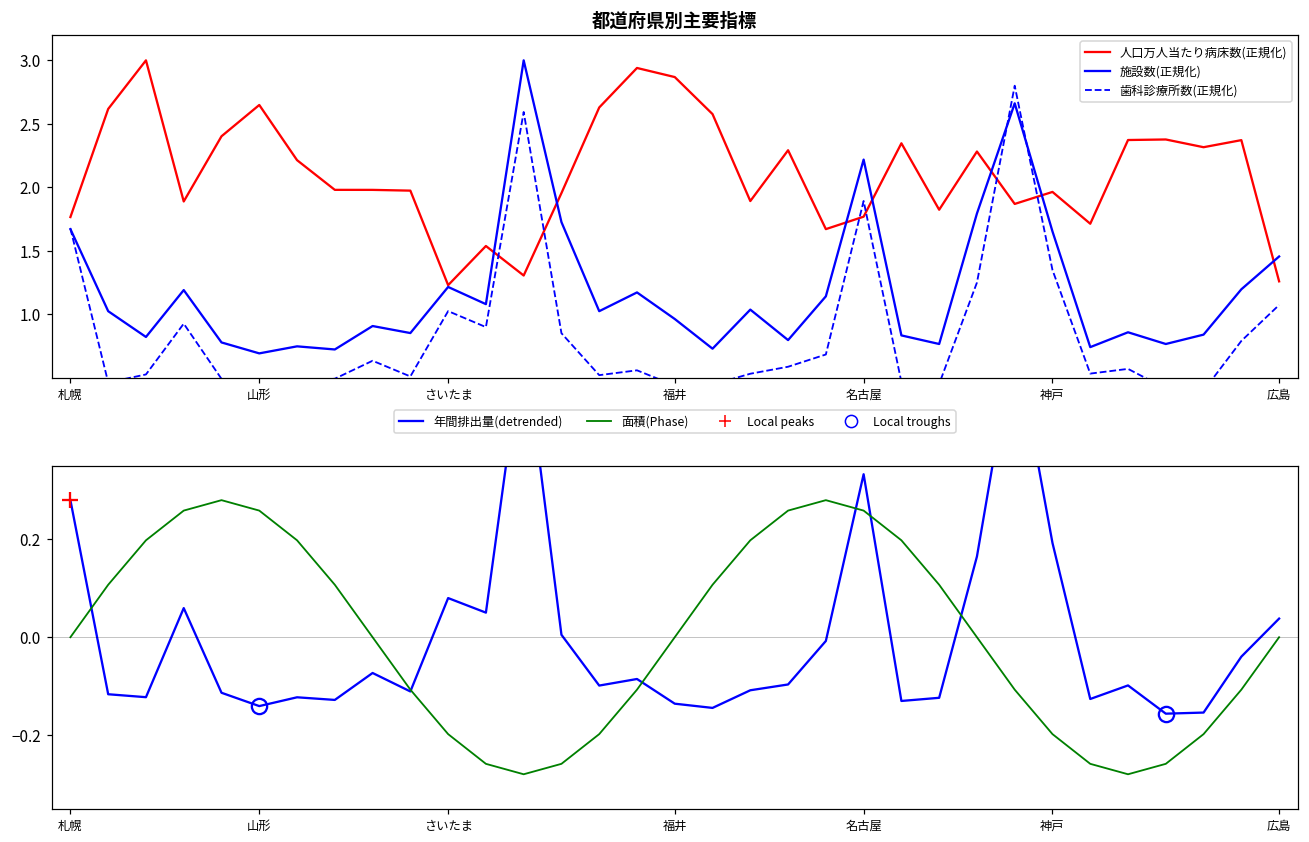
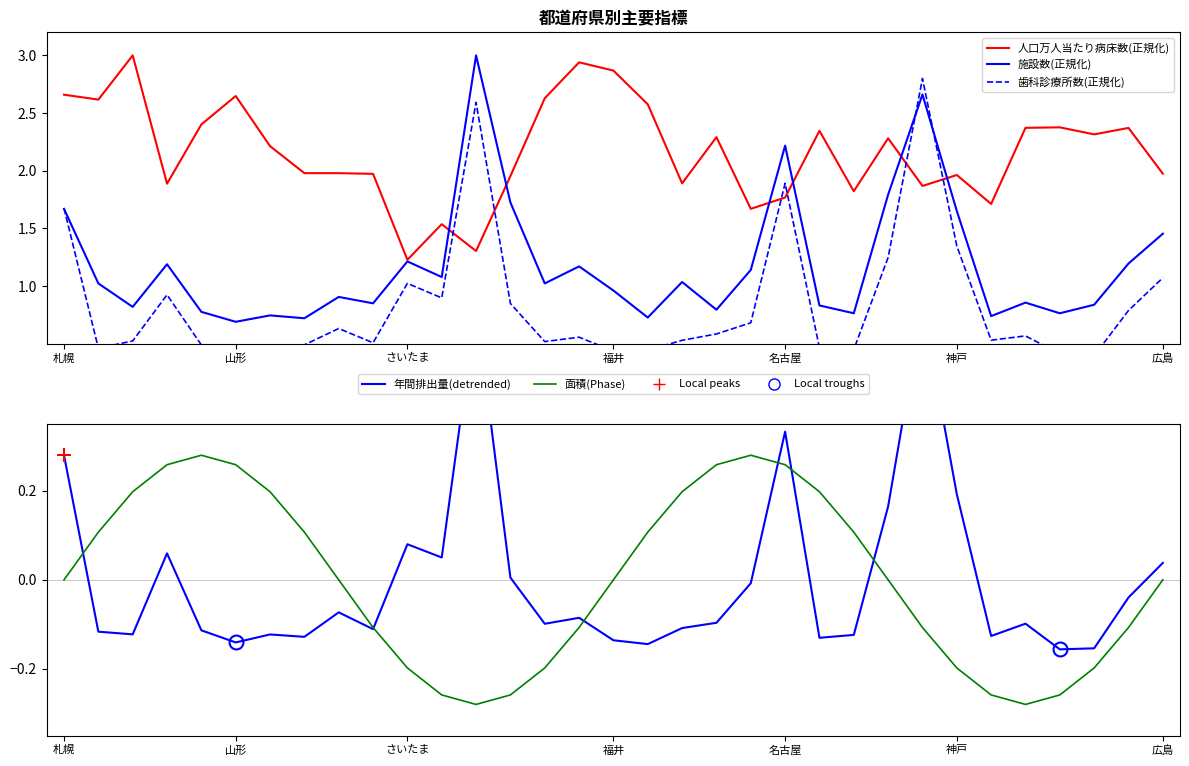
  {
    "都道府県別主要指標": {
      "人口万人当たり病床数(正規化)": {
-       "札幌": 1.77,
+       "札幌": 2.66,
        "山形": 2.65,
        "福井": 2.87,
        "名古屋": 1.77,
        "神戸": 1.96,
-       "広島": 1.26
+       "広島": 1.97
      }
    }
  }
